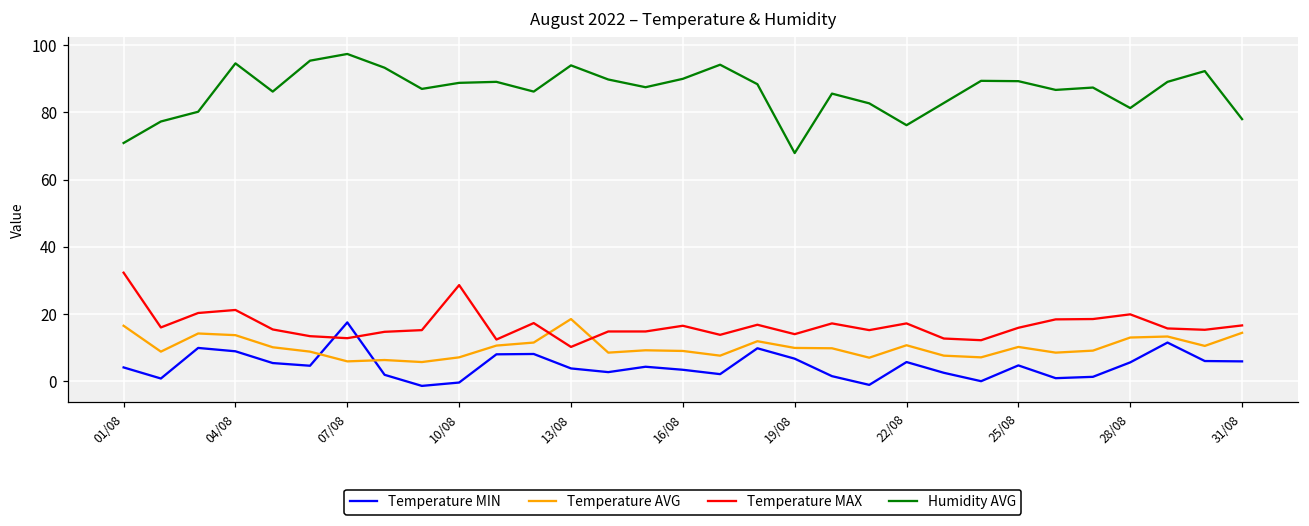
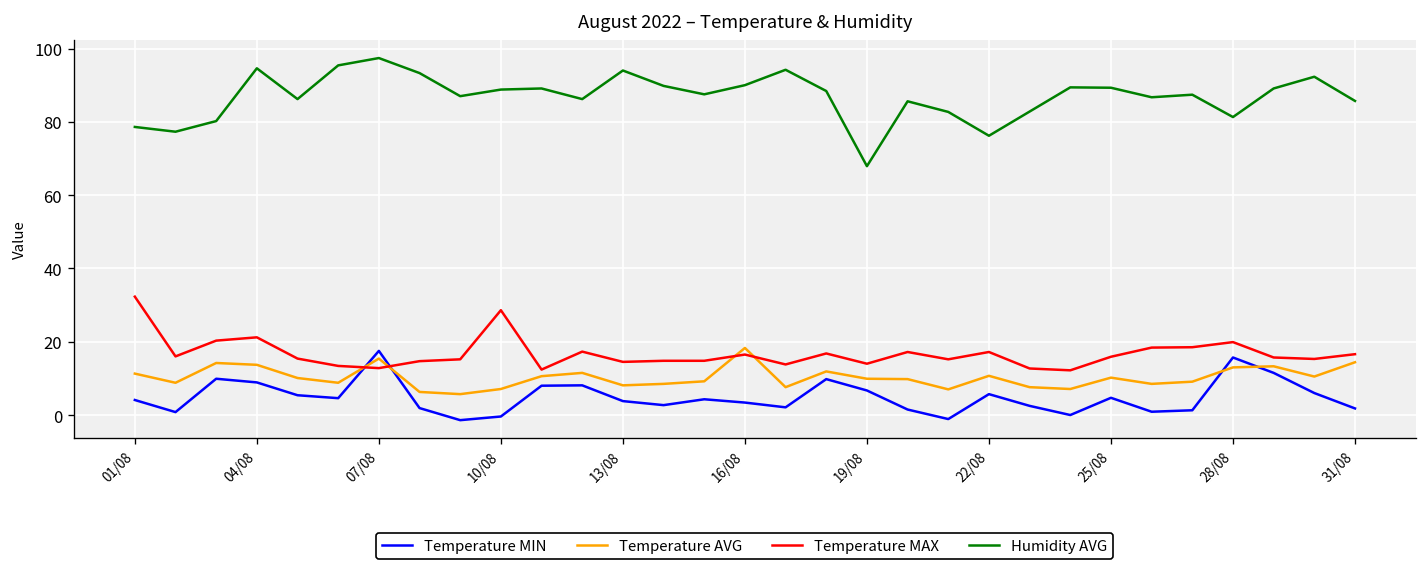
  {
    "Temperature MIN": {
      "01/08": 4,
      "04/08": 9,
      "07/08": 18,
      "10/08": 0,
      "13/08": 4,
      "16/08": 3,
      "19/08": 7,
      "22/08": 6,
      "25/08": 5,
-     "28/08": 6,
-     "31/08": 6
+     "28/08": 16,
+     "31/08": 2
    },
    "Temperature AVG": {
-     "01/08": 17,
+     "01/08": 11,
      "04/08": 14,
-     "07/08": 6,
+     "07/08": 15,
      "10/08": 7,
-     "13/08": 19,
-     "16/08": 9,
+     "13/08": 8,
+     "16/08": 18,
      "19/08": 10,
      "22/08": 11,
      "25/08": 10,
      "28/08": 13,
      "31/08": 14
    },
    "Temperature MAX": {
      "01/08": 32,
      "04/08": 21,
      "07/08": 13,
      "10/08": 29,
-     "13/08": 10,
+     "13/08": 15,
      "16/08": 17,
      "19/08": 14,
      "22/08": 17,
      "25/08": 16,
      "28/08": 20,
      "31/08": 17
    },
    "Humidity AVG": {
-     "01/08": 71,
+     "01/08": 79,
      "04/08": 95,
      "07/08": 97,
      "10/08": 89,
      "13/08": 94,
      "16/08": 90,
      "19/08": 68,
      "22/08": 76,
      "25/08": 89,
      "28/08": 81,
-     "31/08": 78
+     "31/08": 86
    }
  }
